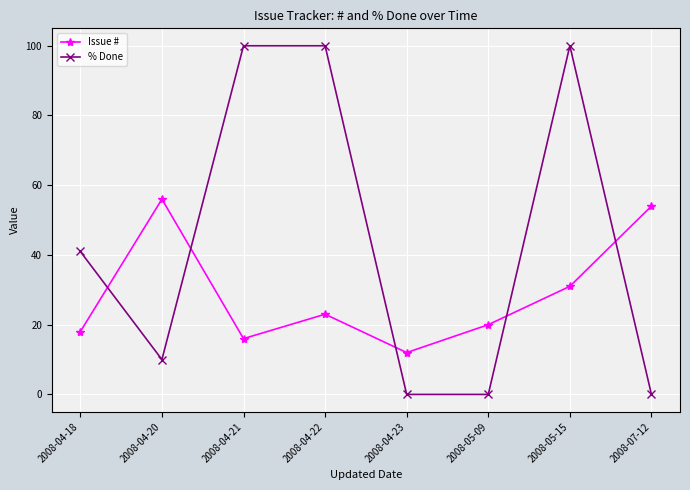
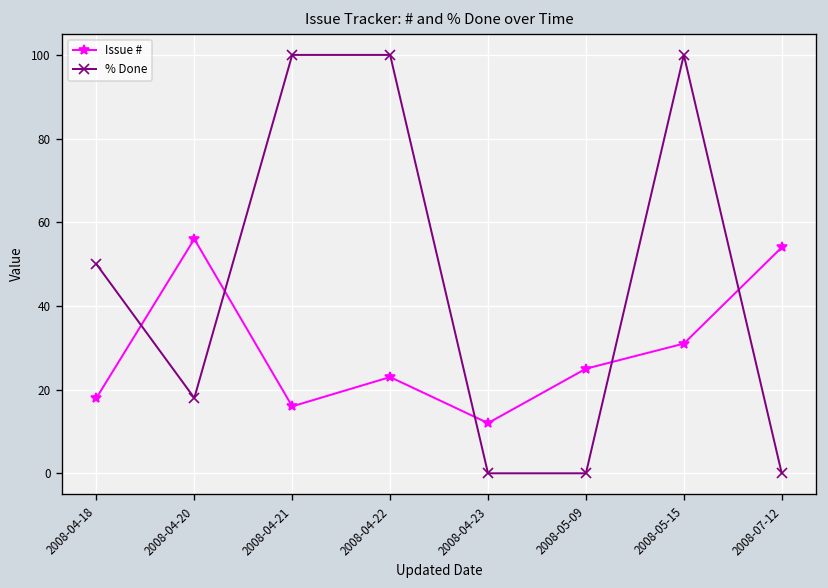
  {
    "Issue #": {
      "2008-04-18": 18,
      "2008-04-20": 56,
      "2008-04-21": 16,
      "2008-04-22": 23,
      "2008-04-23": 12,
-     "2008-05-09": 20,
+     "2008-05-09": 25,
      "2008-05-15": 31,
      "2008-07-12": 54
    },
    "% Done": {
-     "2008-04-18": 41,
-     "2008-04-20": 10,
+     "2008-04-18": 50,
+     "2008-04-20": 18,
      "2008-04-21": 100,
      "2008-04-22": 100,
      "2008-04-23": 0,
      "2008-05-09": 0,
      "2008-05-15": 100,
      "2008-07-12": 0
    }
  }
